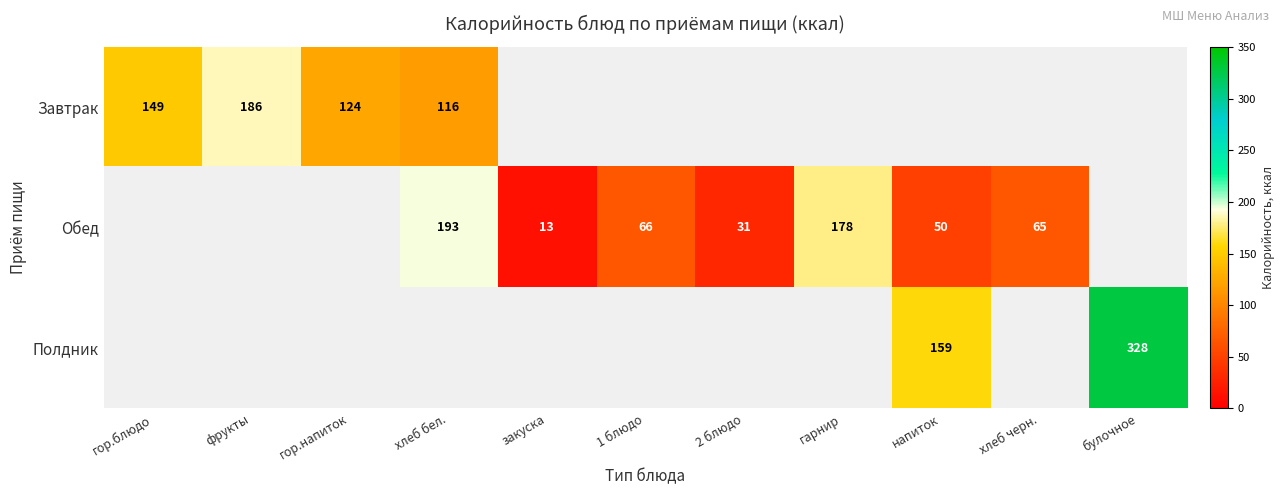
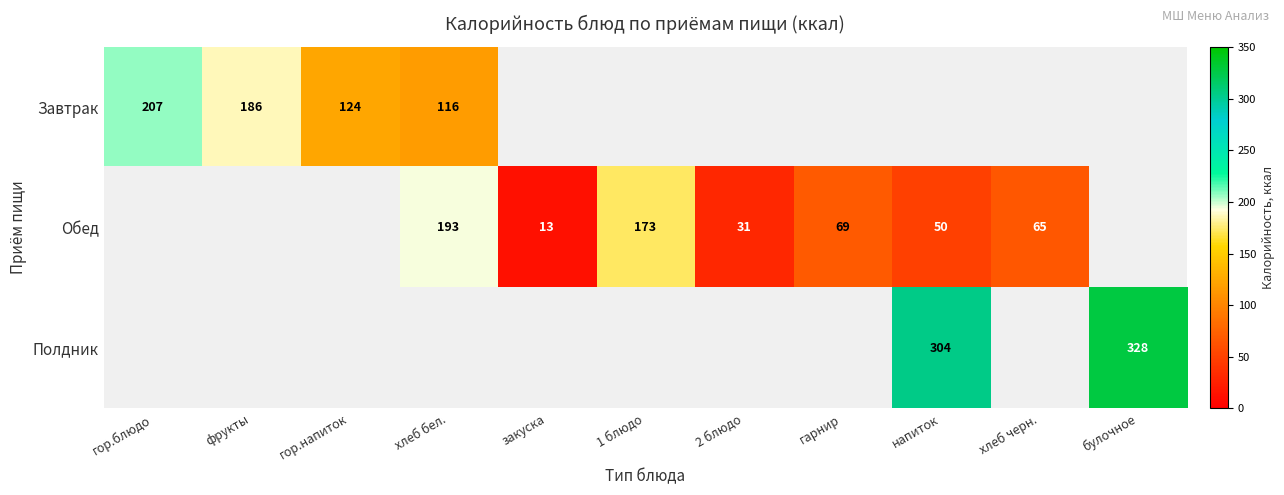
  {
    "Завтрак": {
-     "гор.блюдо": 149,
+     "гор.блюдо": 207,
      "фрукты": 186,
      "гор.напиток": 124,
      "хлеб бел.": 116
    },
    "Обед": {
      "хлеб бел.": 193,
      "закуска": 13,
-     "1 блюдо": 66,
+     "1 блюдо": 173,
      "2 блюдо": 31,
-     "гарнир": 178,
+     "гарнир": 69,
      "напиток": 50,
      "хлеб черн.": 65
    },
    "Полдник": {
-     "напиток": 159,
+     "напиток": 304,
      "булочное": 328
    }
  }
